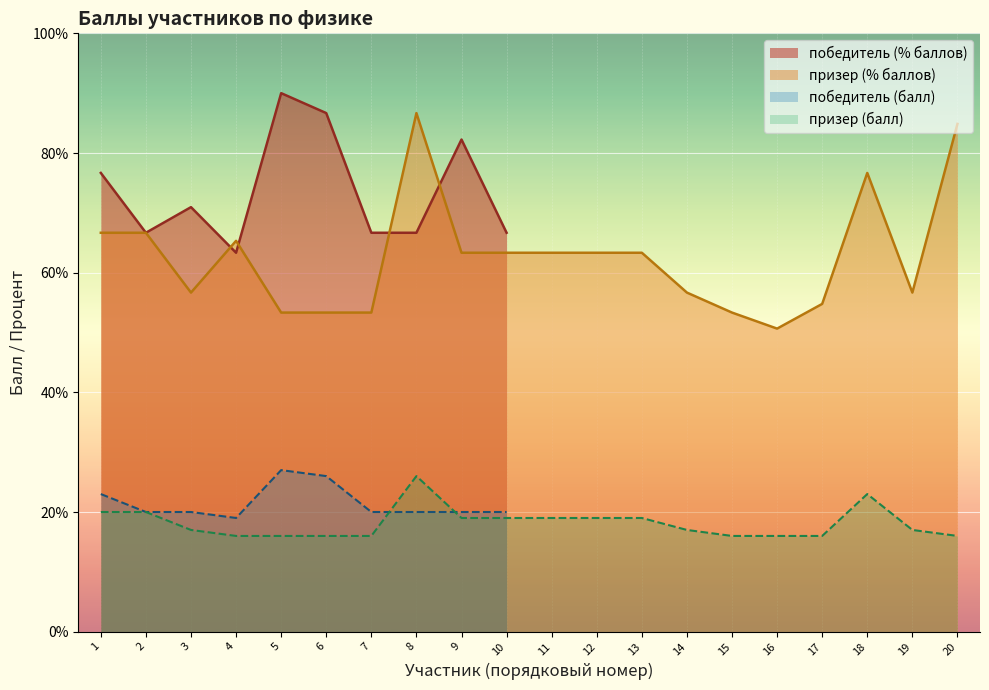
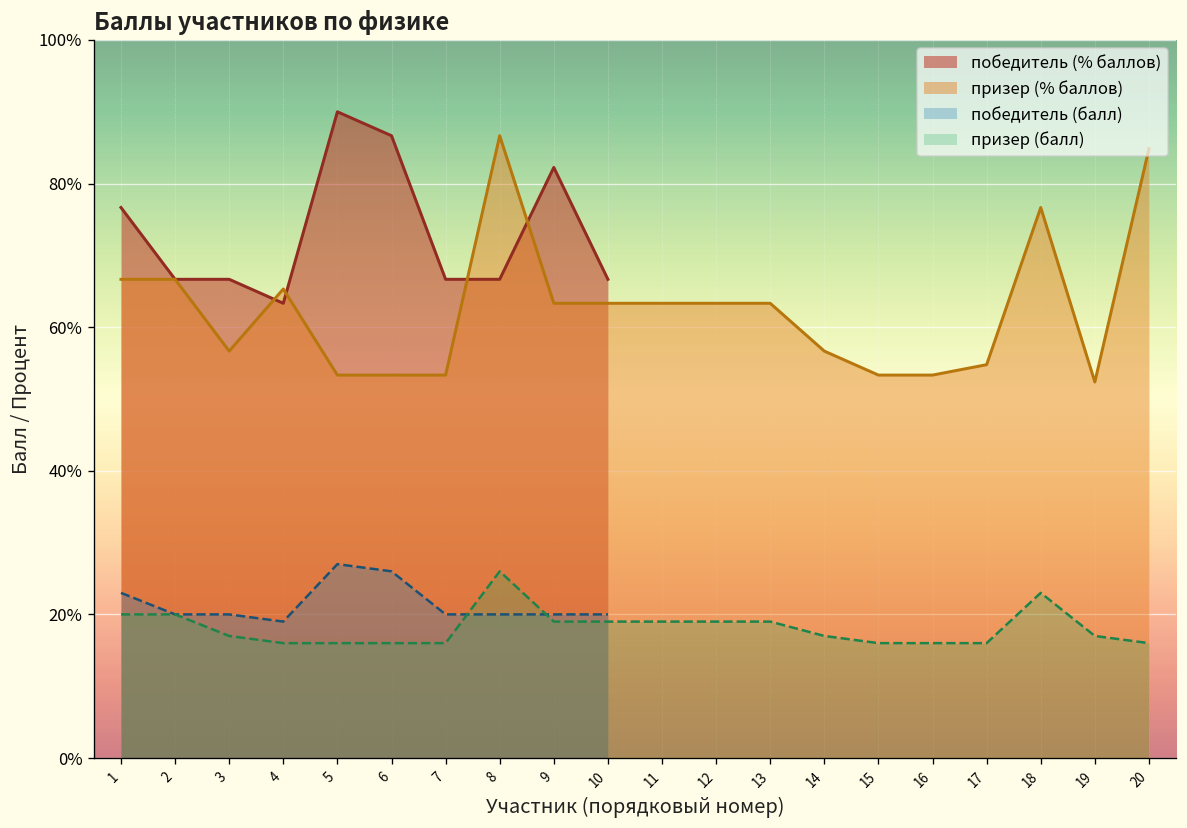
  {
    "победитель (% баллов)": {
      "1": "77%",
-     "3": "71%",
+     "3": "67%",
      "4": "63%",
      "5": "90%",
      "6": "87%",
      "7": "67%",
      "8": "67%",
      "9": "82%",
      "10": "67%"
    },
    "призер (% баллов)": {
      "1": "67%",
      "3": "57%",
      "4": "65%",
      "5": "53%",
      "6": "53%",
      "7": "53%",
      "8": "87%",
      "9": "63%",
      "10": "63%",
      "11": "63%",
      "12": "63%",
      "13": "63%",
      "14": "57%",
      "15": "53%",
-     "16": "51%",
+     "16": "53%",
      "17": "55%",
      "18": "77%",
-     "19": "57%"
+     "19": "52%"
    }
  }
